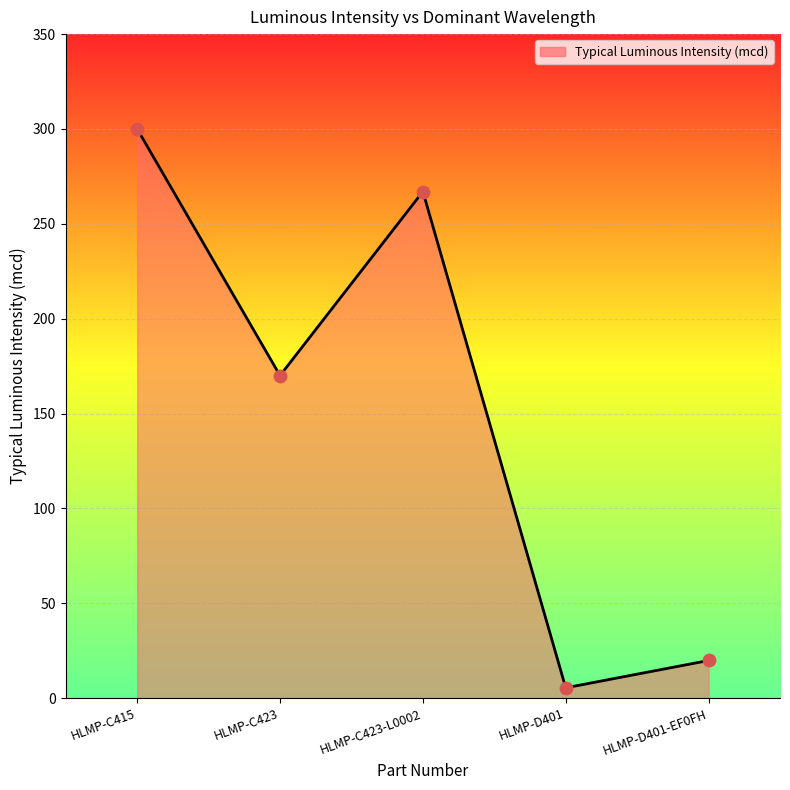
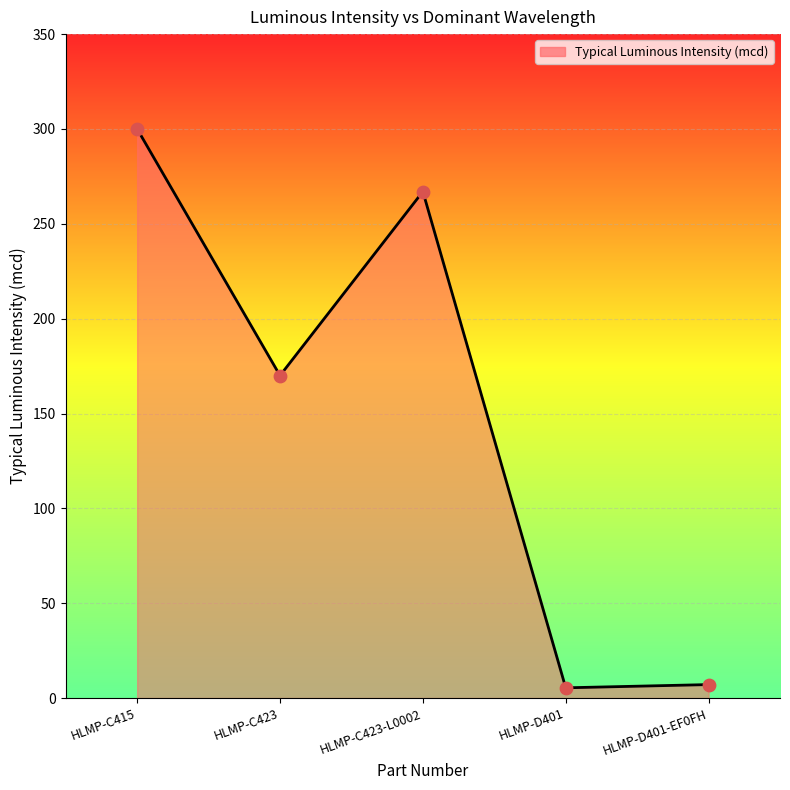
  {
    "HLMP-C415": 300,
    "HLMP-C423": 170,
    "HLMP-C423-L0002": 267,
    "HLMP-D401": 5,
-   "HLMP-D401-EF0FH": 20
+   "HLMP-D401-EF0FH": 7
  }
